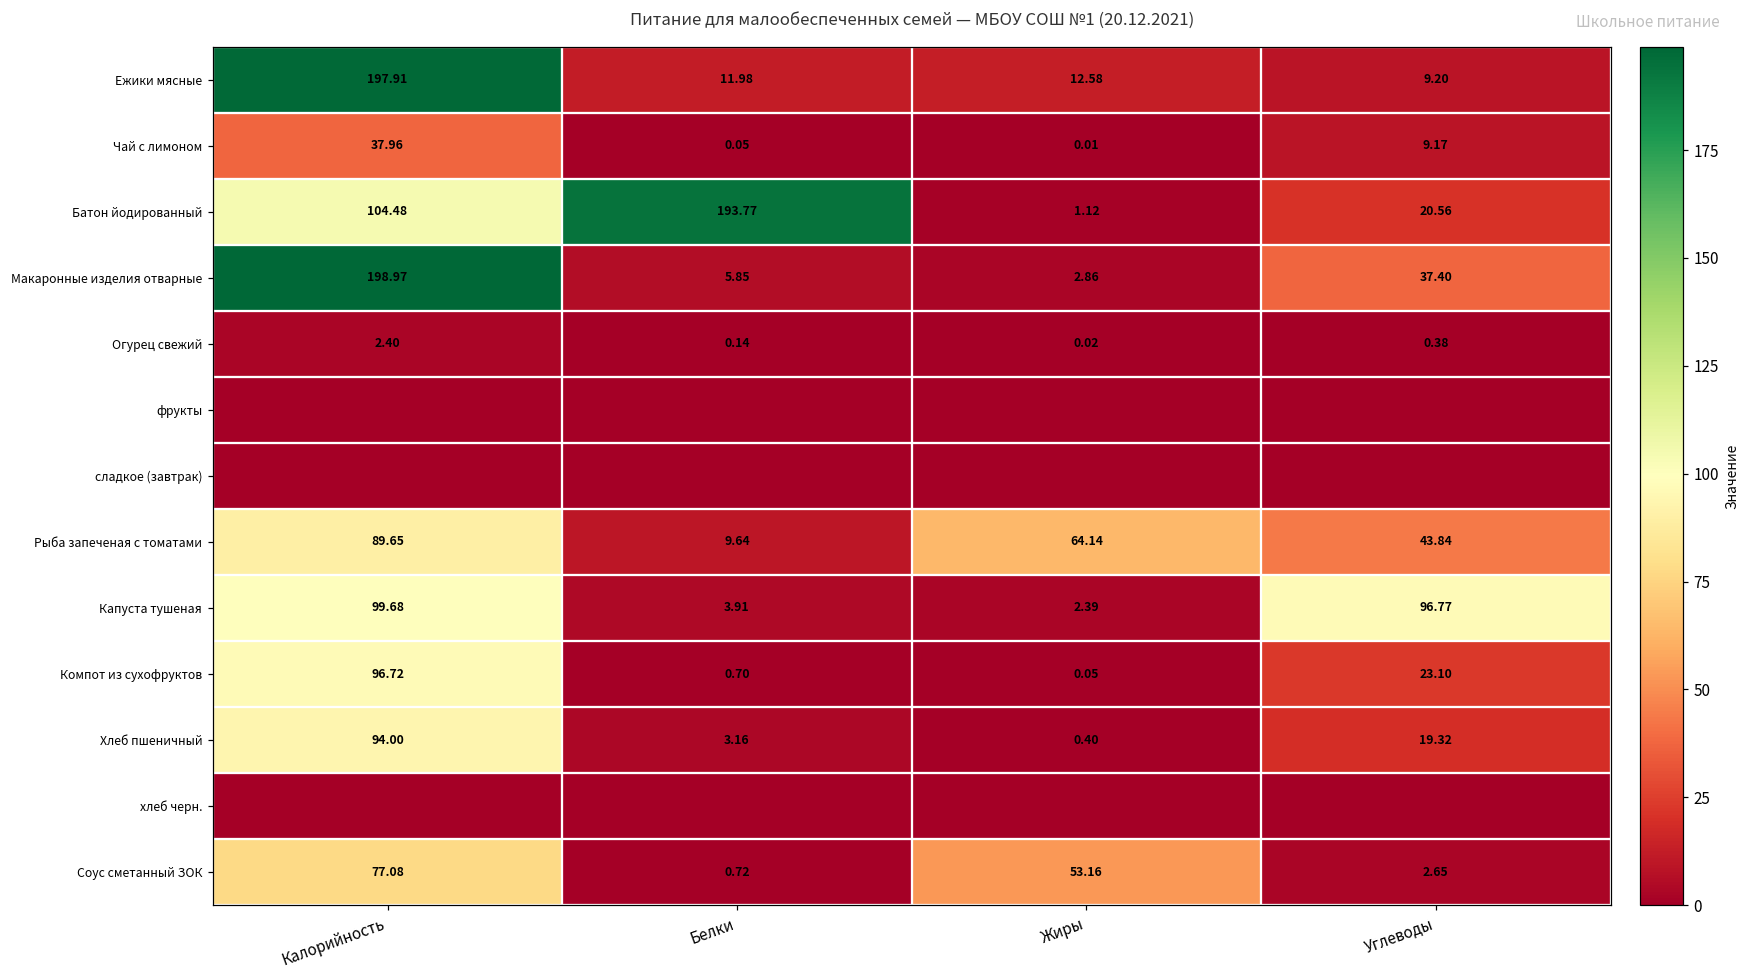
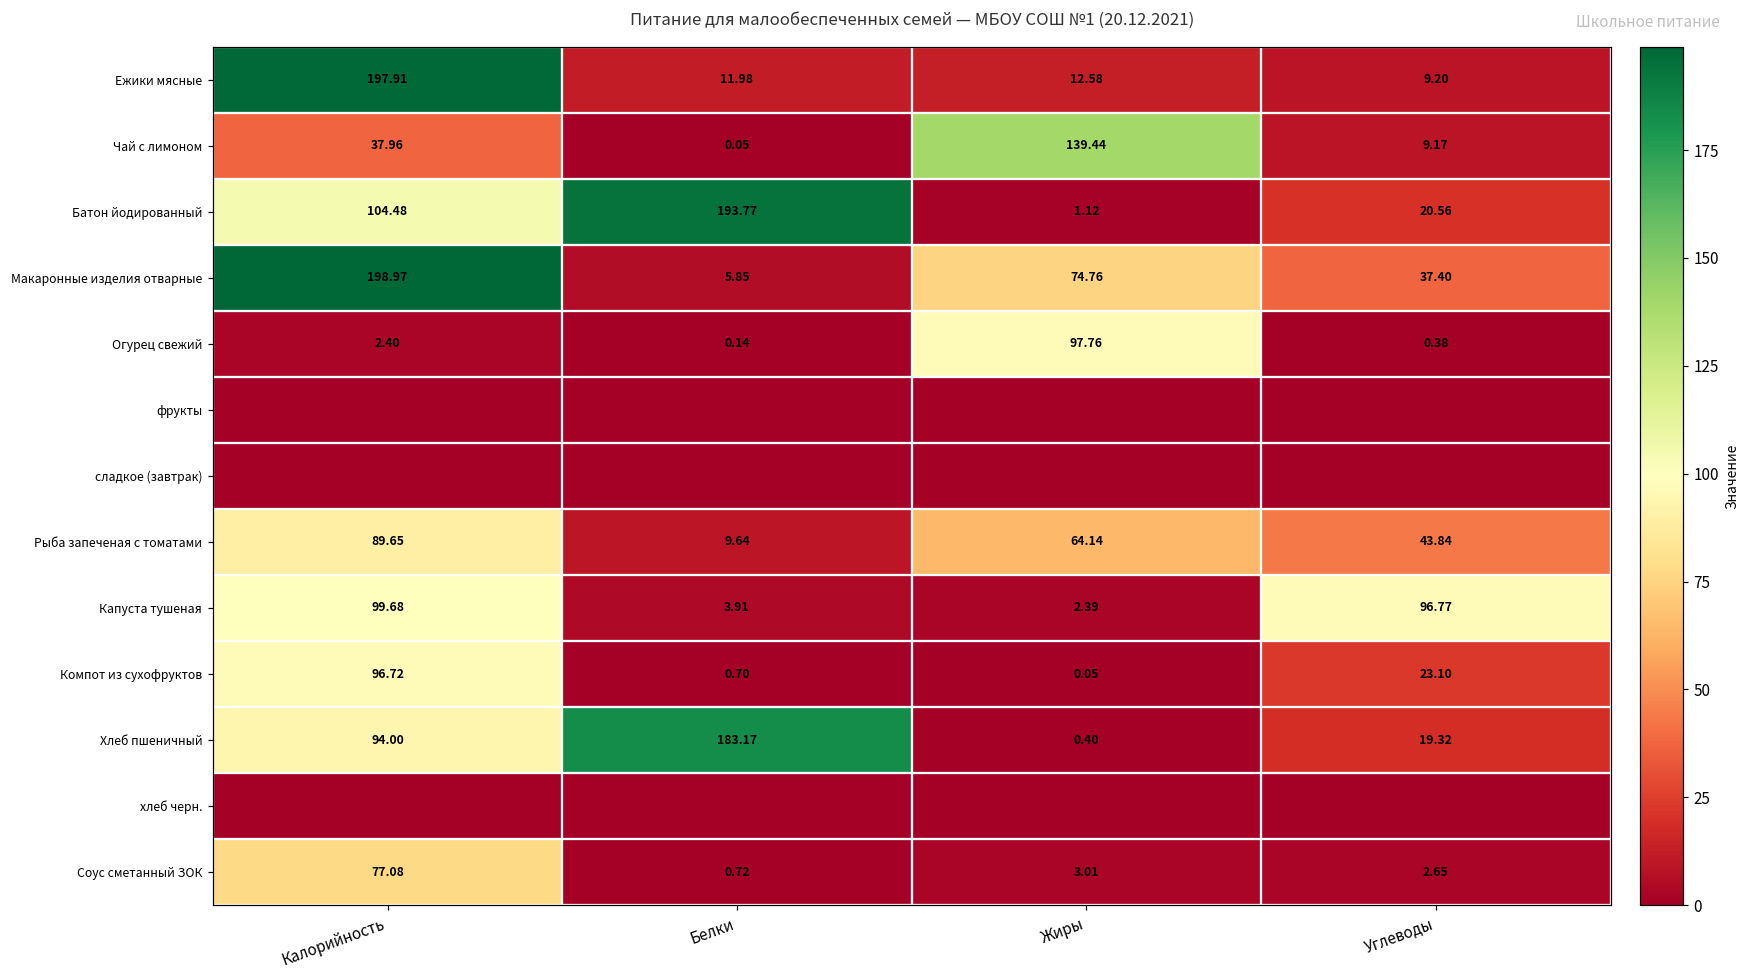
  {
    "Ежики мясные": {
      "Калорийность": 197.91,
      "Белки": 11.98,
      "Жиры": 12.58,
      "Углеводы": 9.20
    },
    "Чай с лимоном": {
      "Калорийность": 37.96,
      "Белки": 0.05,
-     "Жиры": 0.01,
+     "Жиры": 139.44,
      "Углеводы": 9.17
    },
    "Батон йодированный": {
      "Калорийность": 104.48,
      "Белки": 193.77,
      "Жиры": 1.12,
      "Углеводы": 20.56
    },
    "Макаронные изделия отварные": {
      "Калорийность": 198.97,
      "Белки": 5.85,
-     "Жиры": 2.86,
+     "Жиры": 74.76,
      "Углеводы": 37.40
    },
    "Огурец свежий": {
      "Калорийность": 2.40,
      "Белки": 0.14,
-     "Жиры": 0.02,
+     "Жиры": 97.76,
      "Углеводы": 0.38
    },
    "Рыба запеченая с томатами": {
      "Калорийность": 89.65,
      "Белки": 9.64,
      "Жиры": 64.14,
      "Углеводы": 43.84
    },
    "Капуста тушеная": {
      "Калорийность": 99.68,
      "Белки": 3.91,
      "Жиры": 2.39,
      "Углеводы": 96.77
    },
    "Компот из сухофруктов": {
      "Калорийность": 96.72,
      "Белки": 0.70,
      "Жиры": 0.05,
      "Углеводы": 23.10
    },
    "Хлеб пшеничный": {
      "Калорийность": 94.00,
-     "Белки": 3.16,
+     "Белки": 183.17,
      "Жиры": 0.40,
      "Углеводы": 19.32
    },
    "Соус сметанный ЗОК": {
      "Калорийность": 77.08,
      "Белки": 0.72,
-     "Жиры": 53.16,
+     "Жиры": 3.01,
      "Углеводы": 2.65
    }
  }
